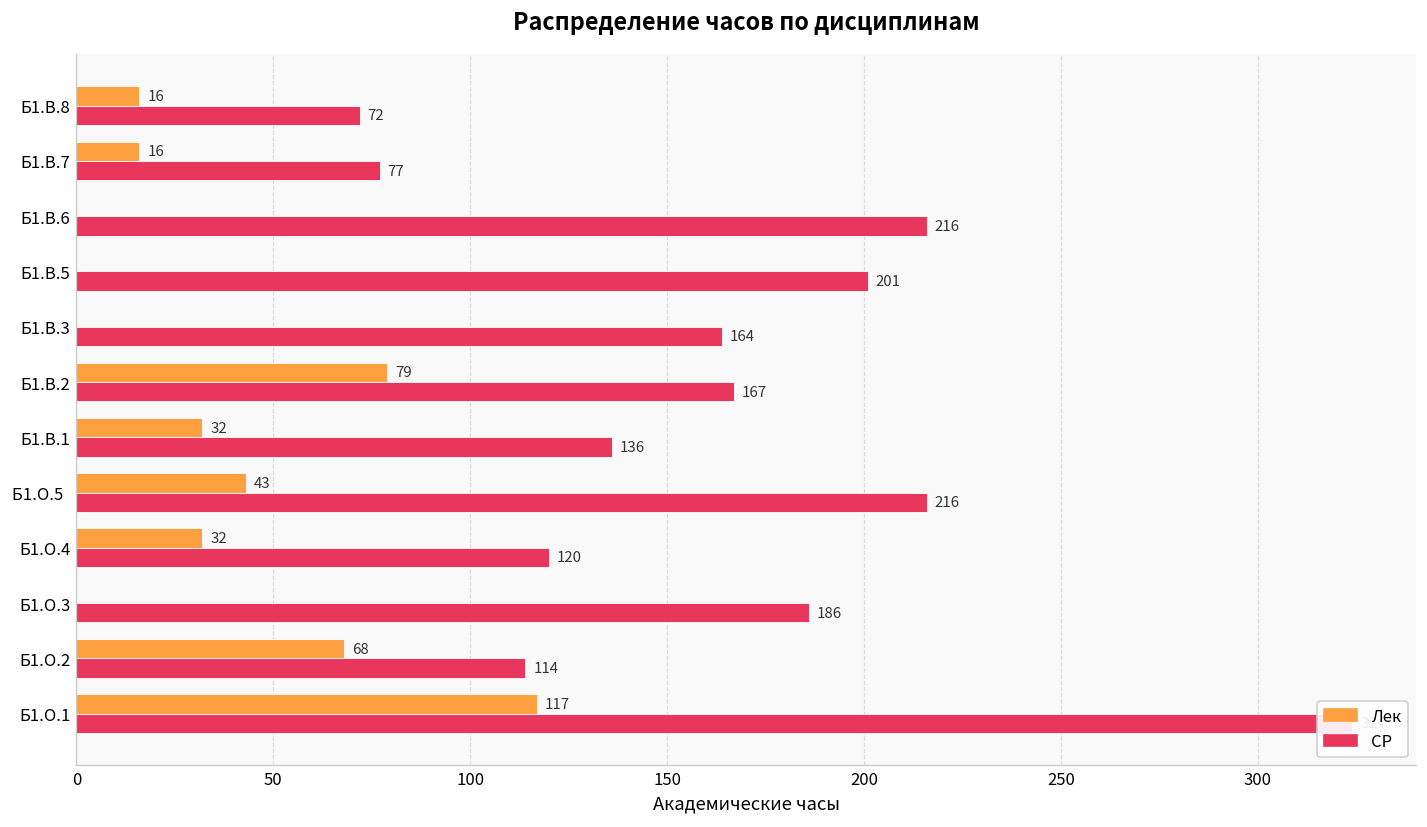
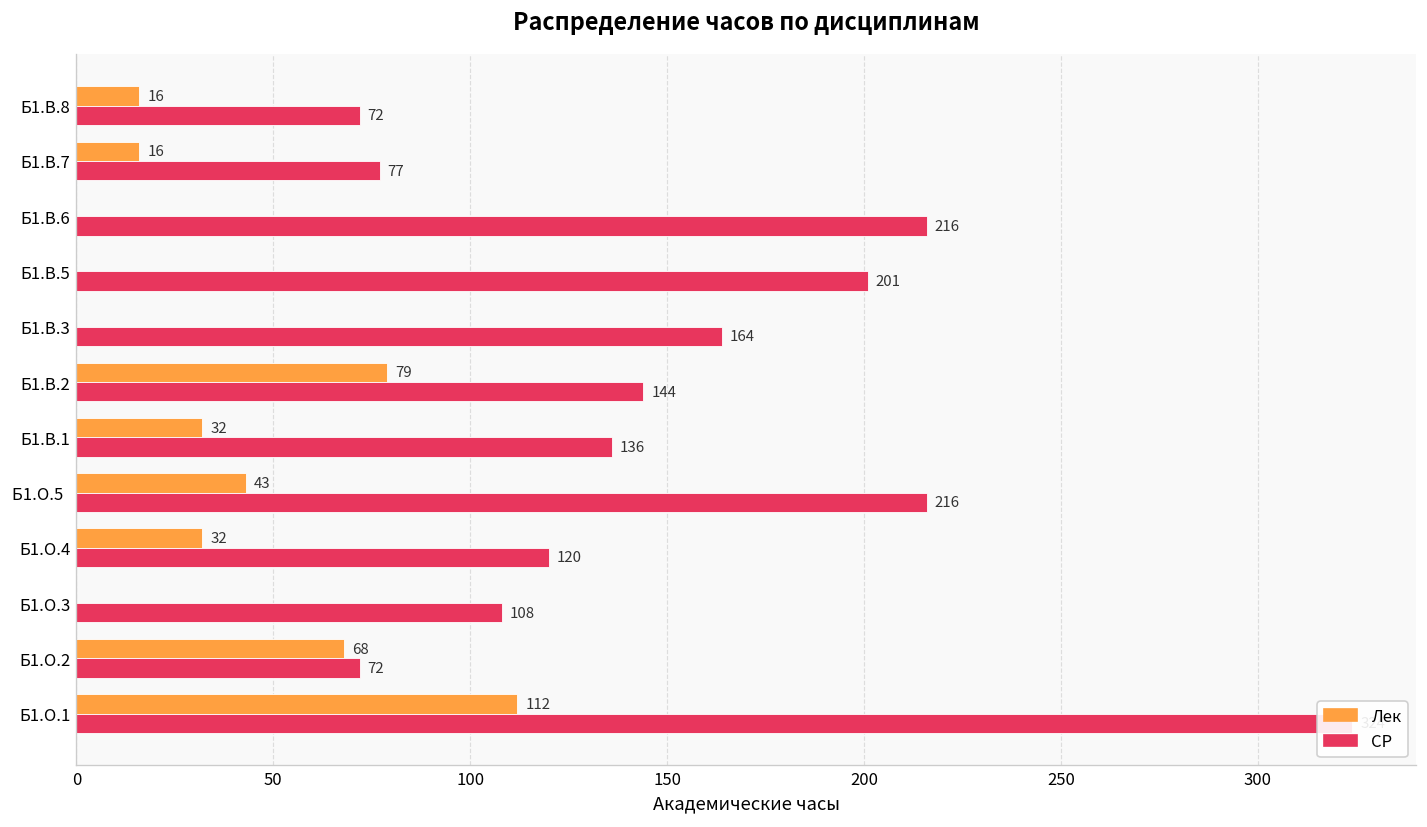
  {
    "Лек": {
      "Б1.В.8": 16,
      "Б1.В.7": 16,
      "Б1.В.2": 79,
      "Б1.В.1": 32,
      "Б1.О.5": 43,
      "Б1.О.4": 32,
      "Б1.О.2": 68,
-     "Б1.О.1": 117
+     "Б1.О.1": 112
    },
    "СР": {
      "Б1.В.8": 72,
      "Б1.В.7": 77,
      "Б1.В.6": 216,
      "Б1.В.5": 201,
      "Б1.В.3": 164,
-     "Б1.В.2": 167,
+     "Б1.В.2": 144,
      "Б1.В.1": 136,
      "Б1.О.5": 216,
      "Б1.О.4": 120,
-     "Б1.О.3": 186,
-     "Б1.О.2": 114
+     "Б1.О.3": 108,
+     "Б1.О.2": 72
    }
  }
